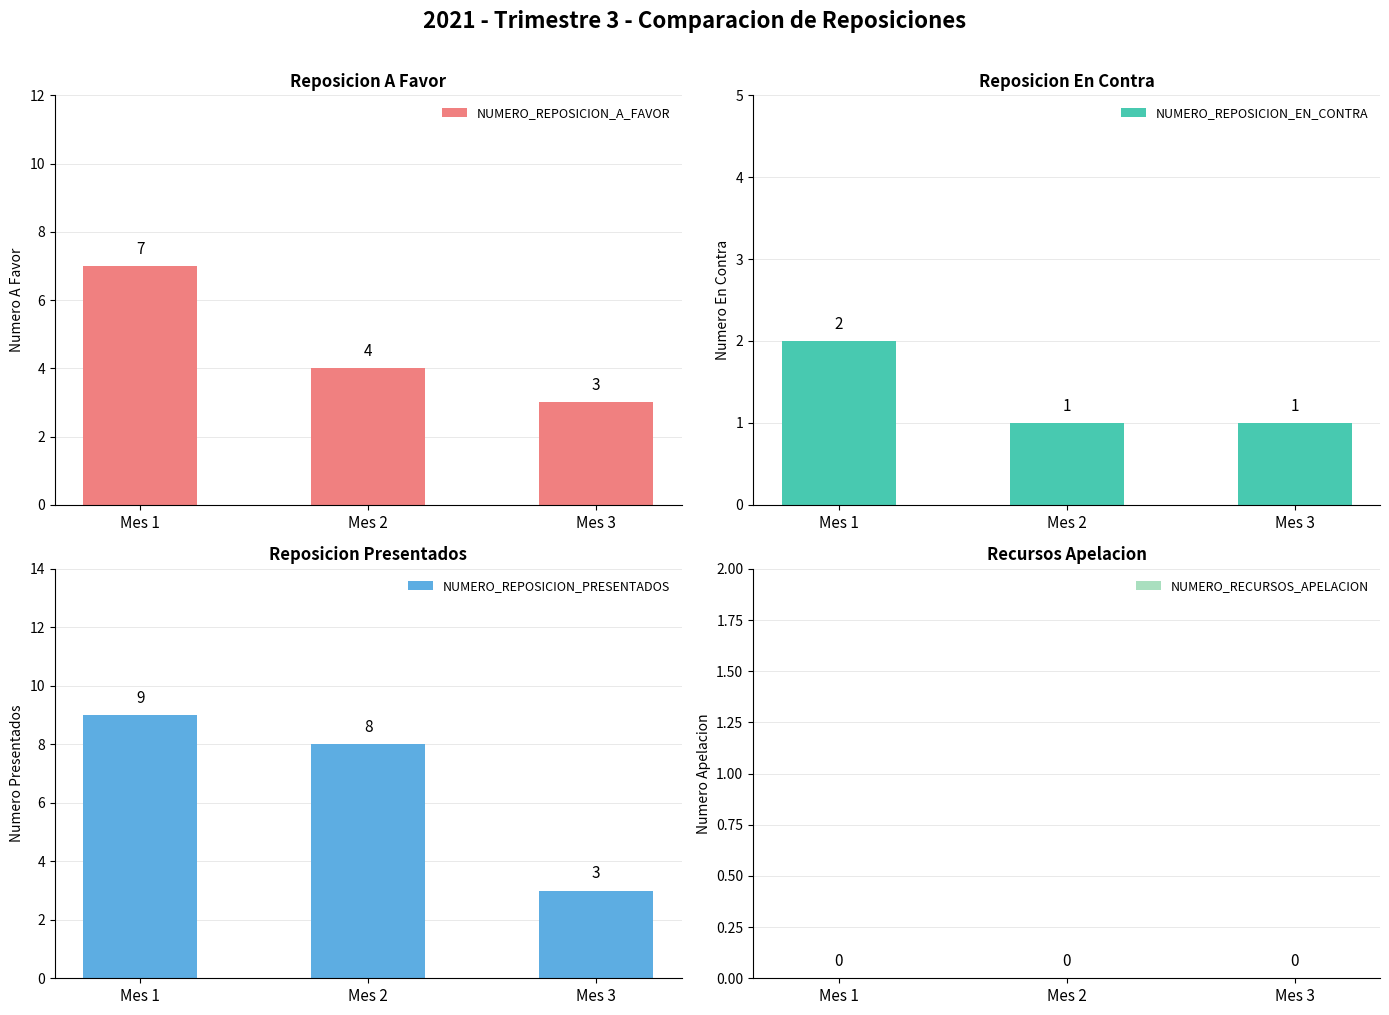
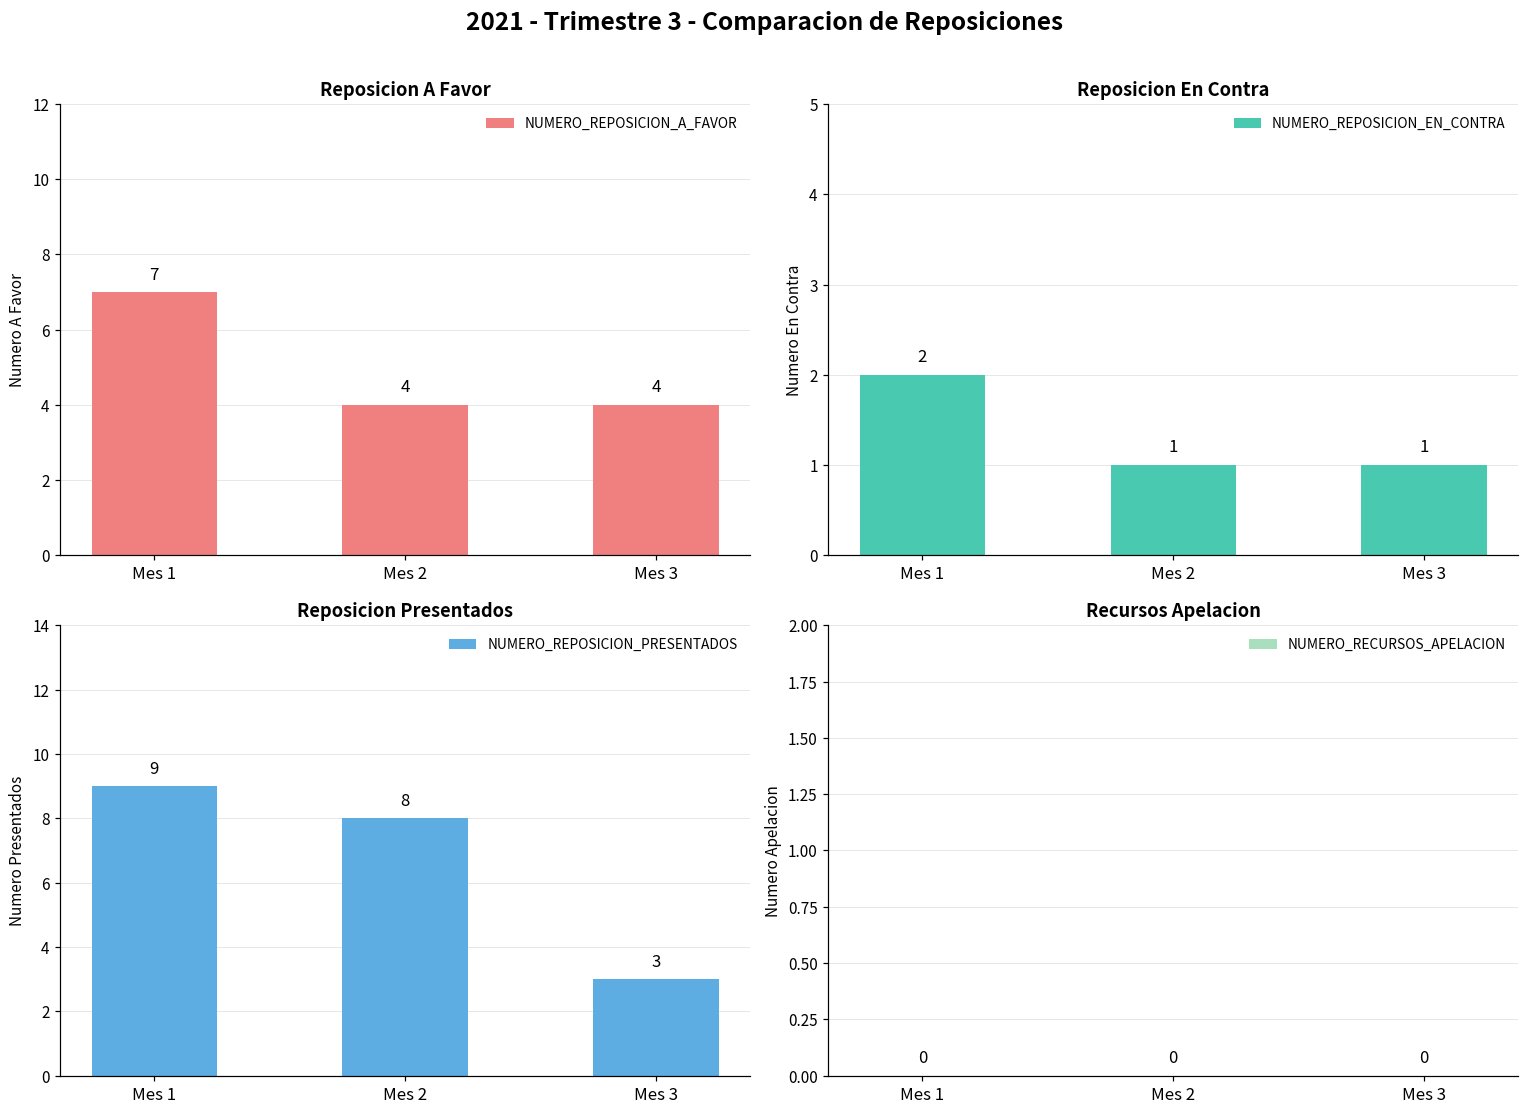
  {
    "Reposicion A Favor": {
      "Mes 1": 7,
      "Mes 2": 4,
-     "Mes 3": 3
+     "Mes 3": 4
    },
    "Reposicion En Contra": {
      "Mes 1": 2,
      "Mes 2": 1,
      "Mes 3": 1
    },
    "Reposicion Presentados": {
      "Mes 1": 9,
      "Mes 2": 8,
      "Mes 3": 3
    },
    "Recursos Apelacion": {
      "Mes 1": 0,
      "Mes 2": 0,
      "Mes 3": 0
    }
  }
